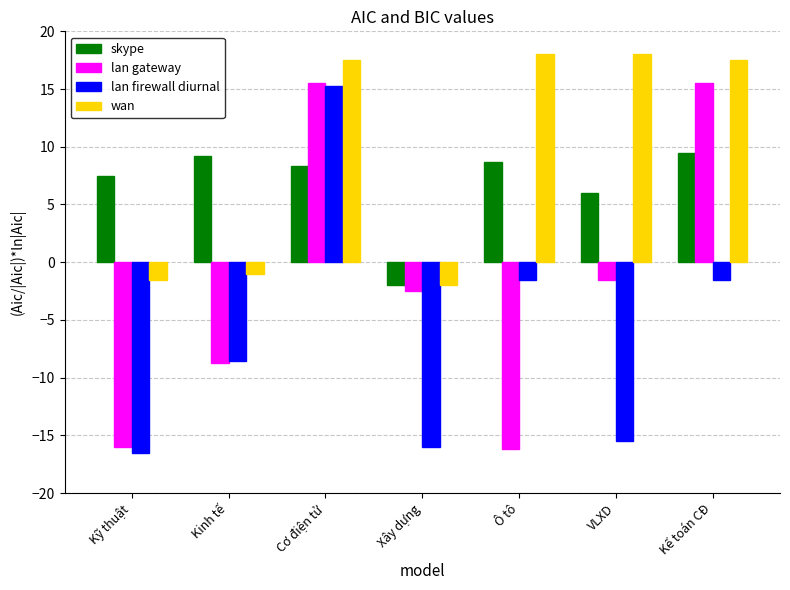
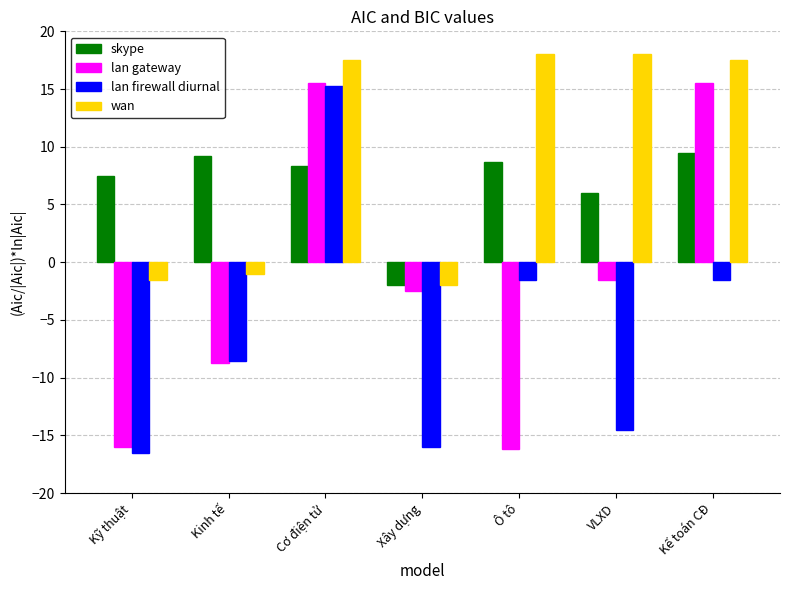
  {
    "skype": {
      "Kỹ thuật": 7.4,
      "Kinh tế": 9.2,
      "Cơ điện tử": 8.3,
      "Xây dựng": -2.0,
      "Ô tô": 8.7,
      "VLXD": 6.0,
      "Kế toán CĐ": 9.5
    },
    "lan gateway": {
      "Kỹ thuật": -16.0,
      "Kinh tế": -8.7,
      "Cơ điện tử": 15.5,
      "Xây dựng": -2.5,
      "Ô tô": -16.2,
      "VLXD": -1.5,
      "Kế toán CĐ": 15.5
    },
    "lan firewall diurnal": {
      "Kỹ thuật": -16.5,
      "Kinh tế": -8.5,
      "Cơ điện tử": 15.3,
      "Xây dựng": -16.0,
      "Ô tô": -1.5,
-     "VLXD": -15.5,
+     "VLXD": -14.5,
      "Kế toán CĐ": -1.5
    },
    "wan": {
      "Kỹ thuật": -1.5,
      "Kinh tế": -1.0,
      "Cơ điện tử": 17.5,
      "Xây dựng": -2.0,
      "Ô tô": 18.0,
      "VLXD": 18.0,
      "Kế toán CĐ": 17.5
    }
  }
